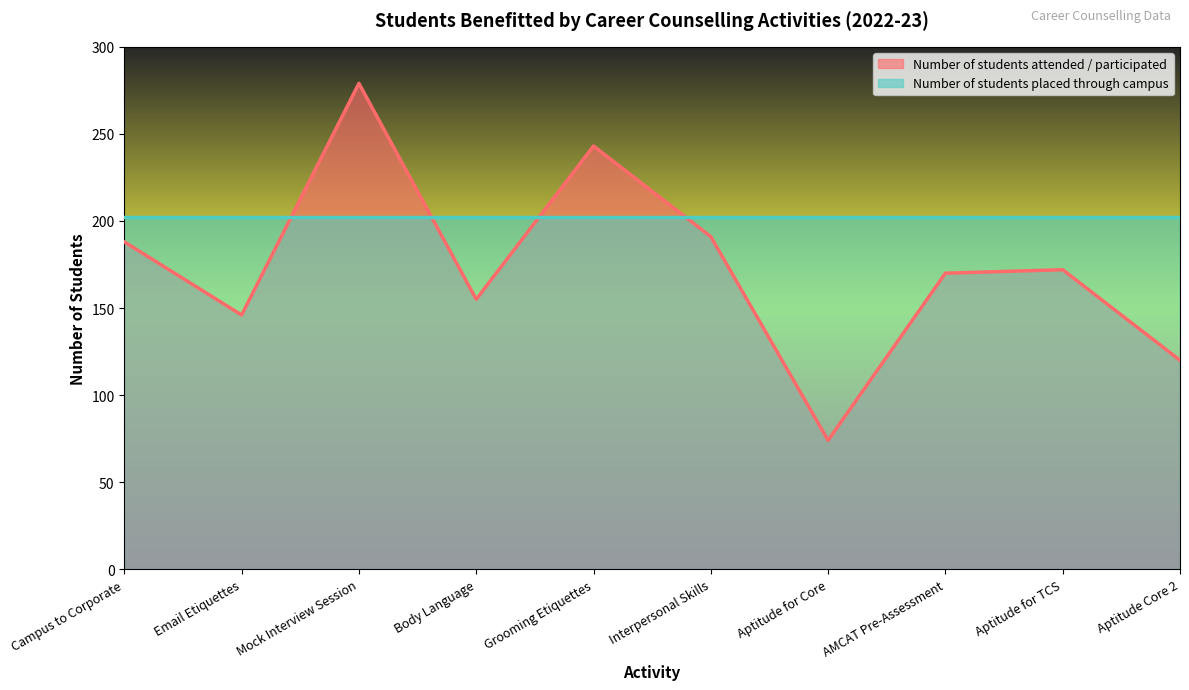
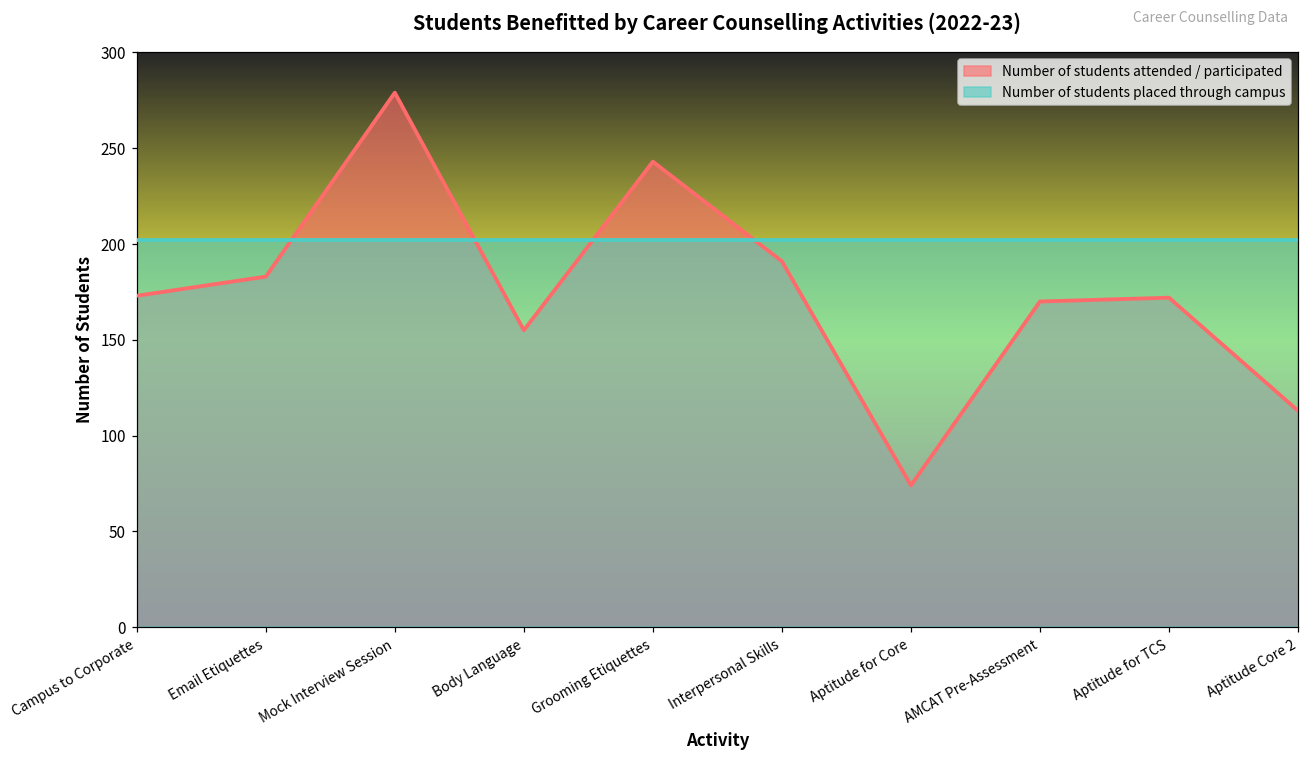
  {
    "Number of students attended / participated": {
-     "Campus to Corporate": 188,
-     "Email Etiquettes": 146,
+     "Campus to Corporate": 173,
+     "Email Etiquettes": 183,
      "Mock Interview Session": 279,
      "Body Language": 155,
      "Grooming Etiquettes": 243,
      "Interpersonal Skills": 191,
      "Aptitude for Core": 74,
      "AMCAT Pre-Assessment": 170,
      "Aptitude for TCS": 172,
-     "Aptitude Core 2": 120
+     "Aptitude Core 2": 113
    },
    "Number of students placed through campus": {
      "Campus to Corporate": 202,
      "Email Etiquettes": 202,
      "Mock Interview Session": 202,
      "Body Language": 202,
      "Grooming Etiquettes": 202,
      "Interpersonal Skills": 202,
      "Aptitude for Core": 202,
      "AMCAT Pre-Assessment": 202,
      "Aptitude for TCS": 202,
      "Aptitude Core 2": 202
    }
  }
